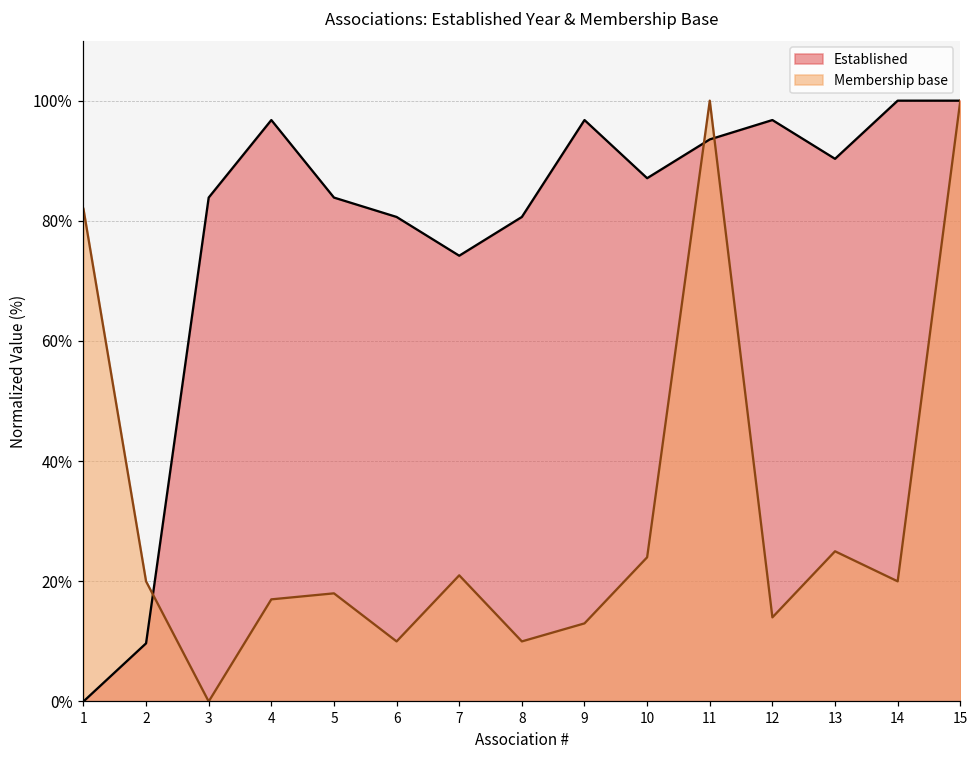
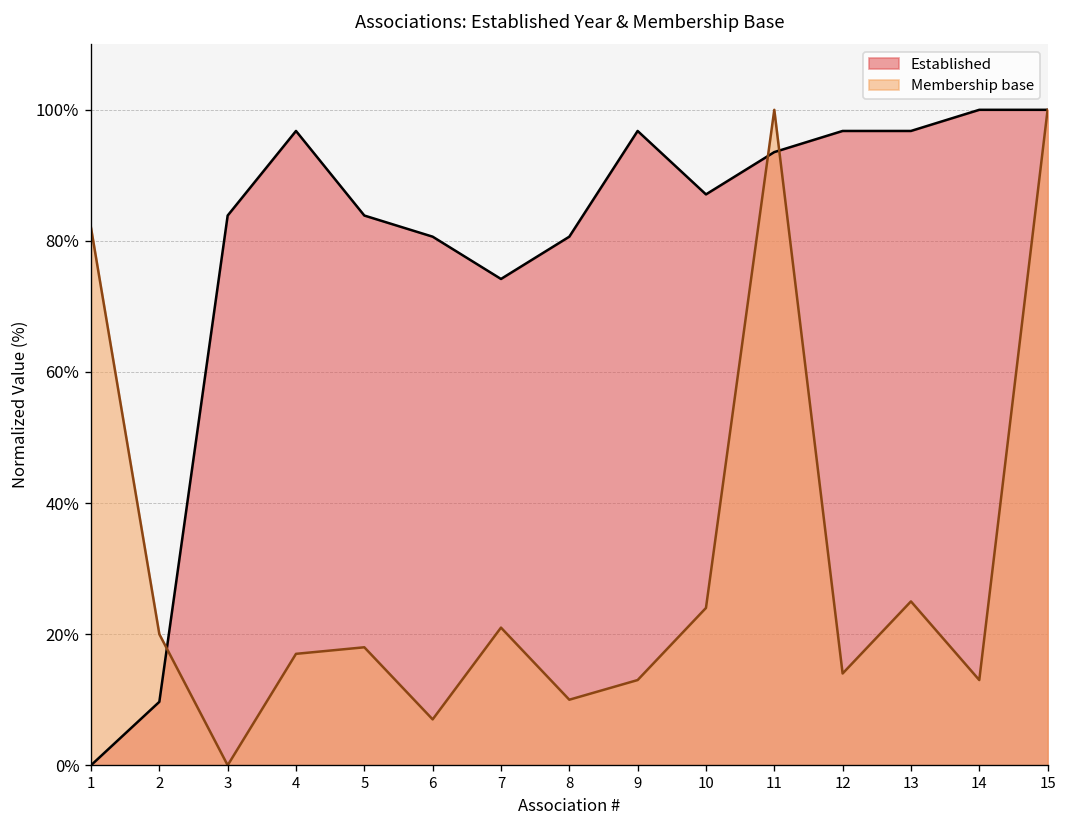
  {
    "Established": {
      "1": "0%",
      "2": "10%",
      "3": "84%",
      "4": "97%",
      "5": "84%",
      "6": "81%",
      "7": "74%",
      "8": "81%",
      "9": "97%",
      "10": "87%",
      "11": "94%",
      "12": "97%",
-     "13": "90%",
+     "13": "97%",
      "14": "100%"
    },
    "Membership base": {
      "1": "82%",
      "2": "20%",
      "3": "0%",
      "4": "17%",
      "5": "18%",
-     "6": "10%",
+     "6": "7%",
      "7": "21%",
      "8": "10%",
      "9": "13%",
      "10": "24%",
      "11": "100%",
      "12": "14%",
      "13": "25%",
-     "14": "20%"
+     "14": "13%"
    }
  }
